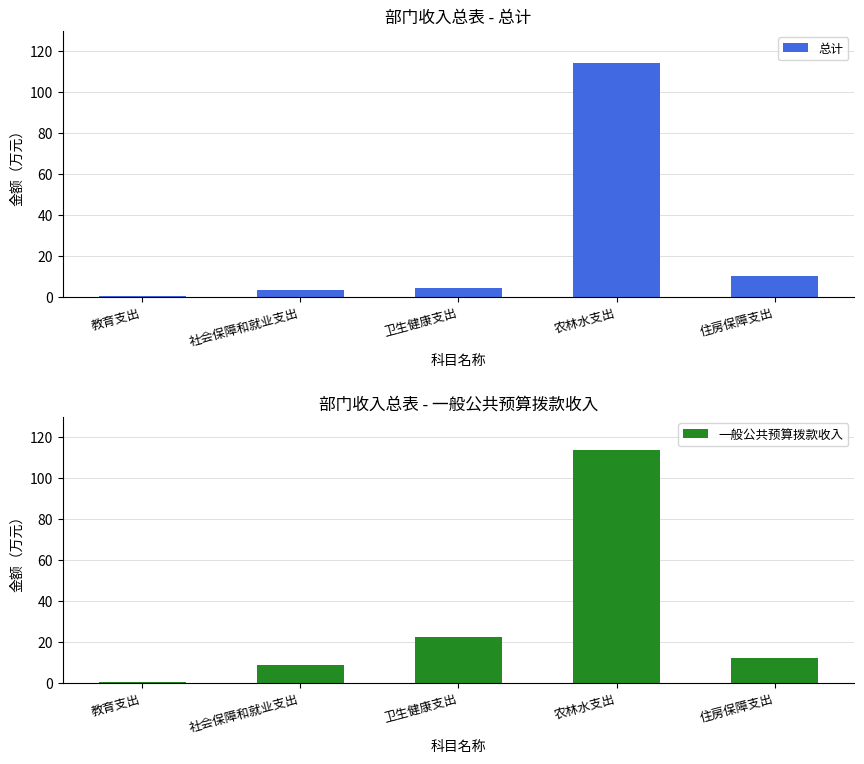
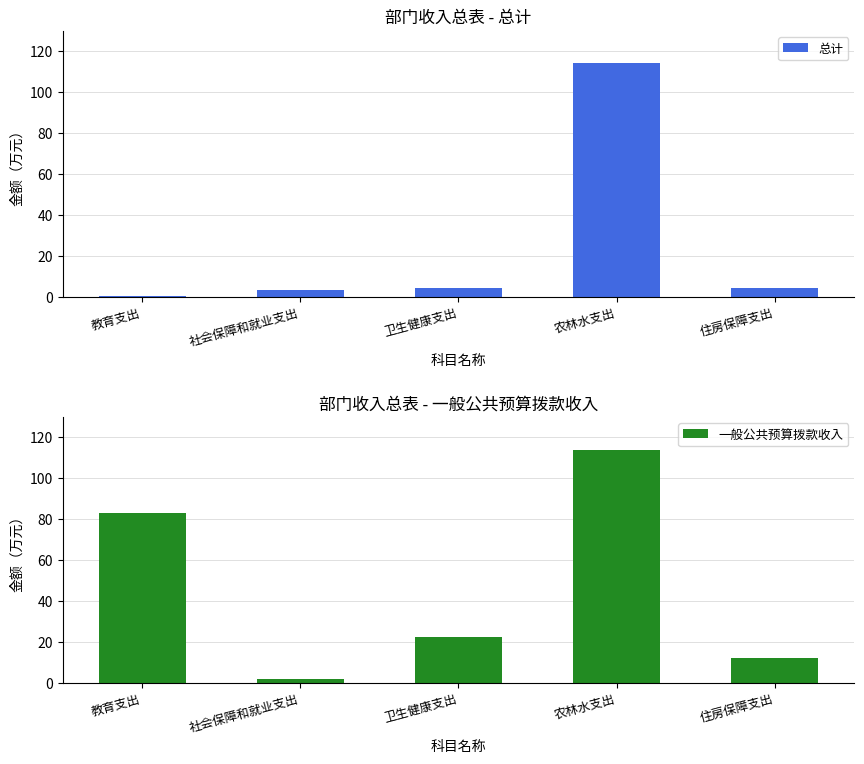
  {
    "部门收入总表 - 总计": {
      "社会保障和就业支出": 3,
      "卫生健康支出": 4,
      "农林水支出": 114,
-     "住房保障支出": 10
+     "住房保障支出": 4
    },
    "部门收入总表 - 一般公共预算拨款收入": {
-     "教育支出": 1,
-     "社会保障和就业支出": 9,
+     "教育支出": 83,
+     "社会保障和就业支出": 2,
      "卫生健康支出": 23,
      "农林水支出": 114,
      "住房保障支出": 12
    }
  }
